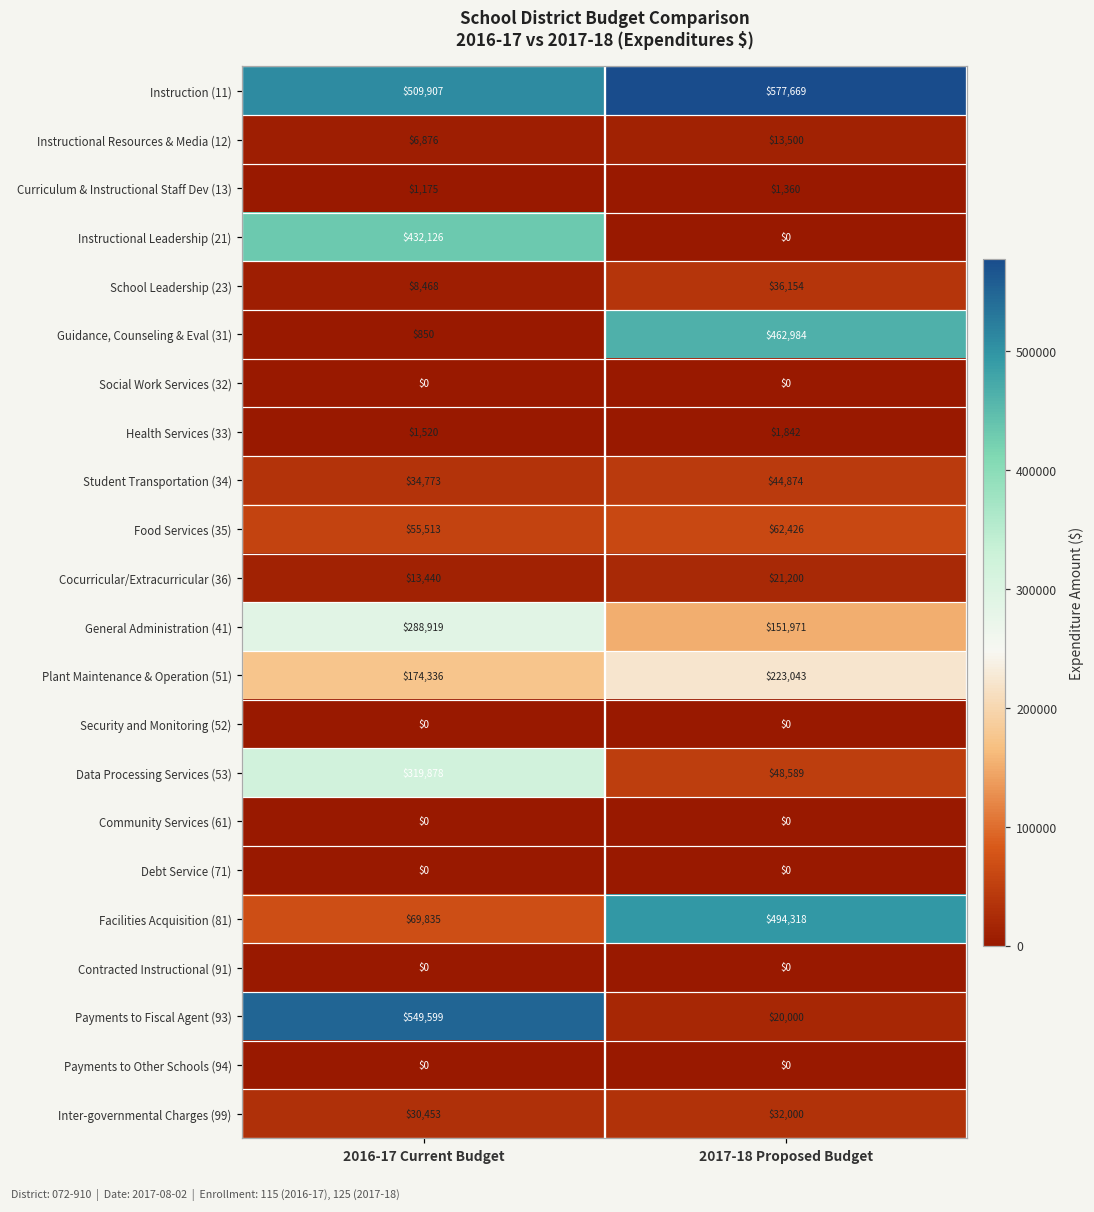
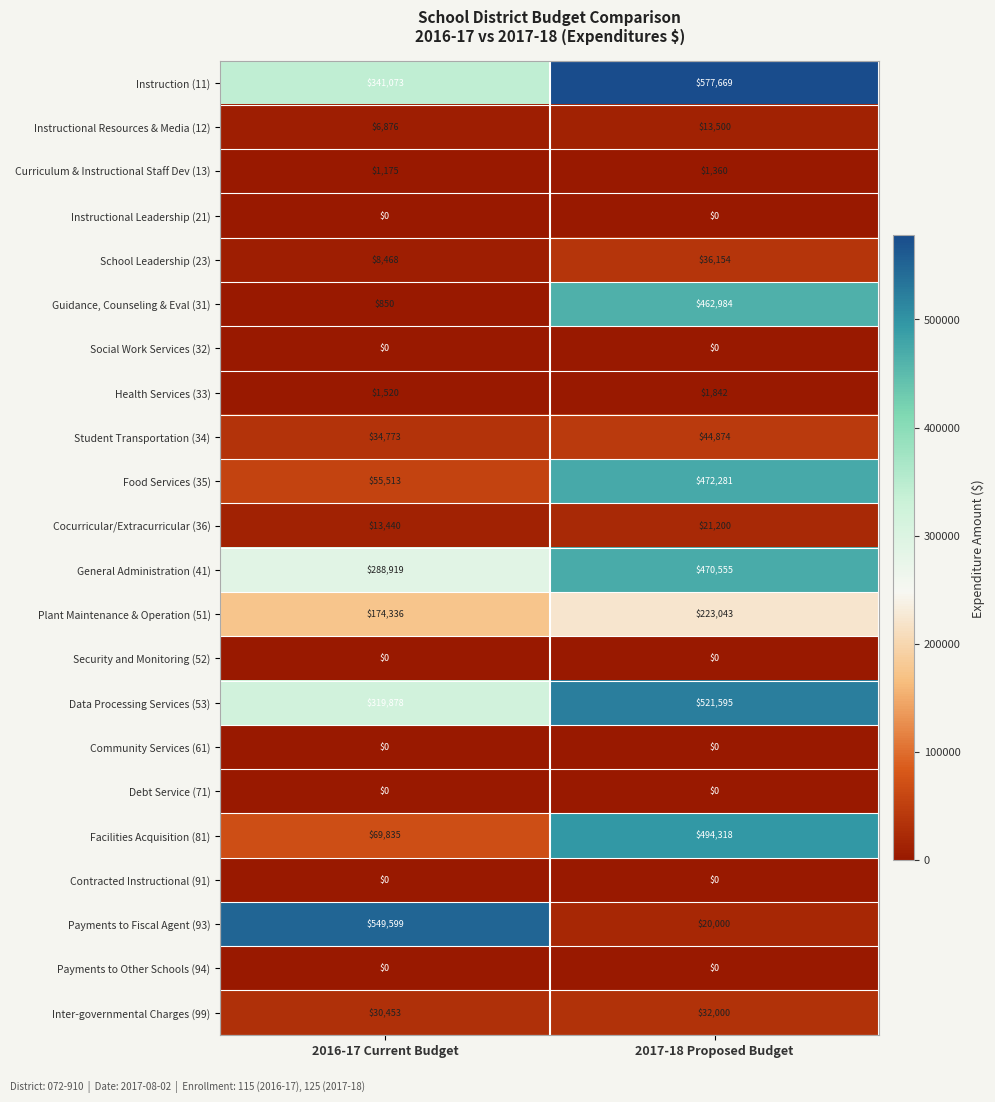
  {
    "Instruction (11)": {
-     "2016-17 Current Budget": "$509,907",
+     "2016-17 Current Budget": "$341,073",
      "2017-18 Proposed Budget": "$577,669"
    },
    "Instructional Resources & Media (12)": {
      "2016-17 Current Budget": "$6,876",
      "2017-18 Proposed Budget": "$13,500"
    },
    "Curriculum & Instructional Staff Dev (13)": {
      "2016-17 Current Budget": "$1,175",
      "2017-18 Proposed Budget": "$1,360"
    },
    "Instructional Leadership (21)": {
-     "2016-17 Current Budget": "$432,126",
+     "2016-17 Current Budget": "$0",
      "2017-18 Proposed Budget": "$0"
    },
    "School Leadership (23)": {
      "2016-17 Current Budget": "$8,468",
      "2017-18 Proposed Budget": "$36,154"
    },
    "Guidance, Counseling & Eval (31)": {
      "2016-17 Current Budget": "$850",
      "2017-18 Proposed Budget": "$462,984"
    },
    "Social Work Services (32)": {
      "2016-17 Current Budget": "$0",
      "2017-18 Proposed Budget": "$0"
    },
    "Health Services (33)": {
      "2016-17 Current Budget": "$1,520",
      "2017-18 Proposed Budget": "$1,842"
    },
    "Student Transportation (34)": {
      "2016-17 Current Budget": "$34,773",
      "2017-18 Proposed Budget": "$44,874"
    },
    "Food Services (35)": {
      "2016-17 Current Budget": "$55,513",
-     "2017-18 Proposed Budget": "$62,426"
+     "2017-18 Proposed Budget": "$472,281"
    },
    "Cocurricular/Extracurricular (36)": {
      "2016-17 Current Budget": "$13,440",
      "2017-18 Proposed Budget": "$21,200"
    },
    "General Administration (41)": {
      "2016-17 Current Budget": "$288,919",
-     "2017-18 Proposed Budget": "$151,971"
+     "2017-18 Proposed Budget": "$470,555"
    },
    "Plant Maintenance & Operation (51)": {
      "2016-17 Current Budget": "$174,336",
      "2017-18 Proposed Budget": "$223,043"
    },
    "Security and Monitoring (52)": {
      "2016-17 Current Budget": "$0",
      "2017-18 Proposed Budget": "$0"
    },
    "Data Processing Services (53)": {
-     "2017-18 Proposed Budget": "$48,589"
+     "2017-18 Proposed Budget": "$521,595"
    },
    "Community Services (61)": {
      "2016-17 Current Budget": "$0",
      "2017-18 Proposed Budget": "$0"
    },
    "Debt Service (71)": {
      "2016-17 Current Budget": "$0",
      "2017-18 Proposed Budget": "$0"
    },
    "Facilities Acquisition (81)": {
      "2016-17 Current Budget": "$69,835",
      "2017-18 Proposed Budget": "$494,318"
    },
    "Contracted Instructional (91)": {
      "2016-17 Current Budget": "$0",
      "2017-18 Proposed Budget": "$0"
    },
    "Payments to Fiscal Agent (93)": {
      "2016-17 Current Budget": "$549,599",
      "2017-18 Proposed Budget": "$20,000"
    },
    "Payments to Other Schools (94)": {
      "2016-17 Current Budget": "$0",
      "2017-18 Proposed Budget": "$0"
    },
    "Inter-governmental Charges (99)": {
      "2016-17 Current Budget": "$30,453",
      "2017-18 Proposed Budget": "$32,000"
    }
  }
